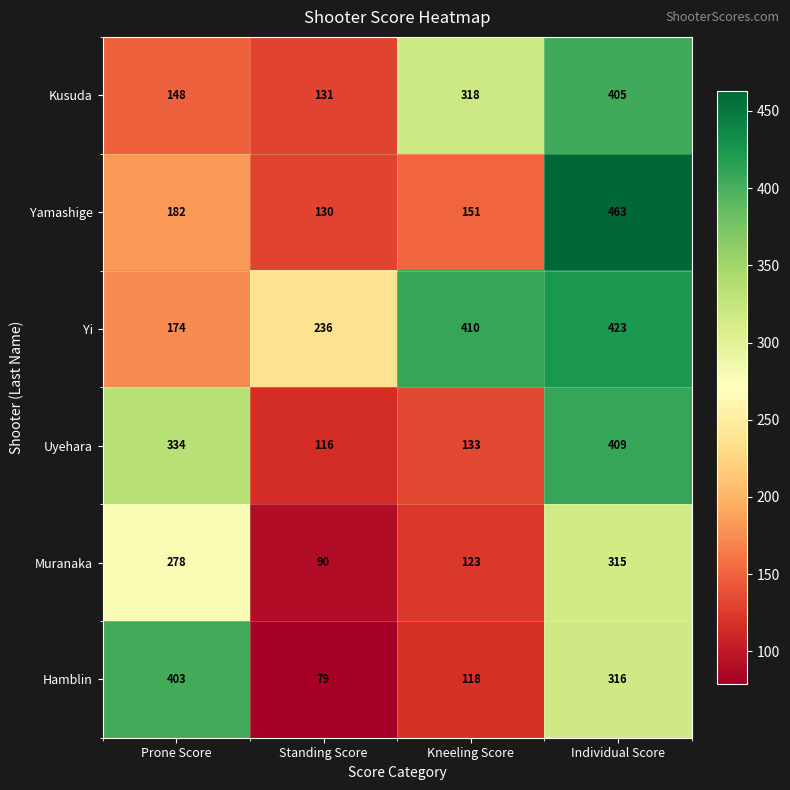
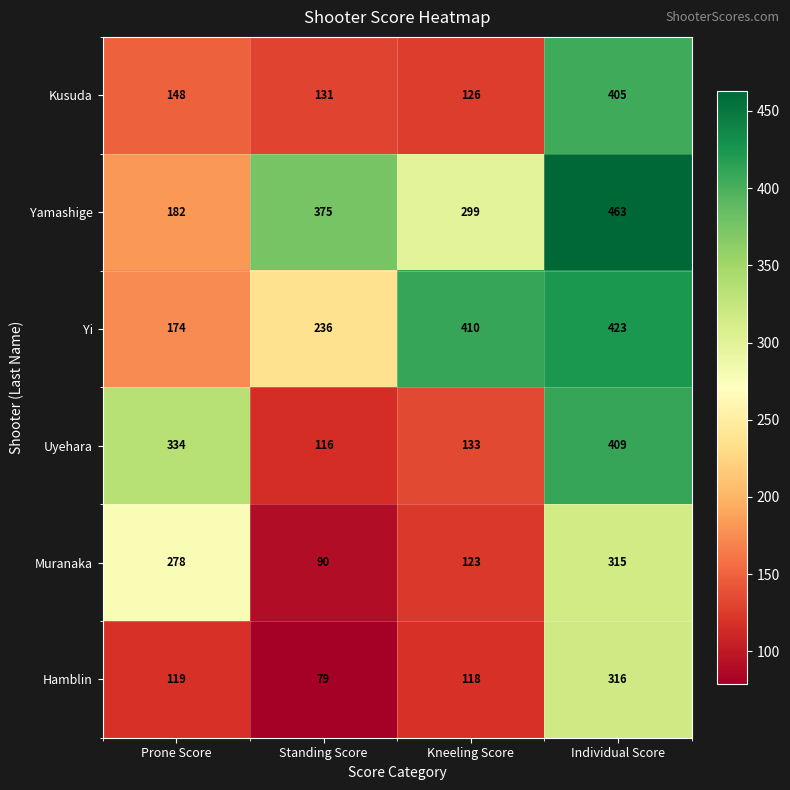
  {
    "Kusuda": {
      "Prone Score": 148,
      "Standing Score": 131,
-     "Kneeling Score": 318,
+     "Kneeling Score": 126,
      "Individual Score": 405
    },
    "Yamashige": {
      "Prone Score": 182,
-     "Standing Score": 130,
-     "Kneeling Score": 151,
+     "Standing Score": 375,
+     "Kneeling Score": 299,
      "Individual Score": 463
    },
    "Yi": {
      "Prone Score": 174,
      "Standing Score": 236,
      "Kneeling Score": 410,
      "Individual Score": 423
    },
    "Uyehara": {
      "Prone Score": 334,
      "Standing Score": 116,
      "Kneeling Score": 133,
      "Individual Score": 409
    },
    "Muranaka": {
      "Prone Score": 278,
      "Standing Score": 90,
      "Kneeling Score": 123,
      "Individual Score": 315
    },
    "Hamblin": {
-     "Prone Score": 403,
+     "Prone Score": 119,
      "Standing Score": 79,
      "Kneeling Score": 118,
      "Individual Score": 316
    }
  }
